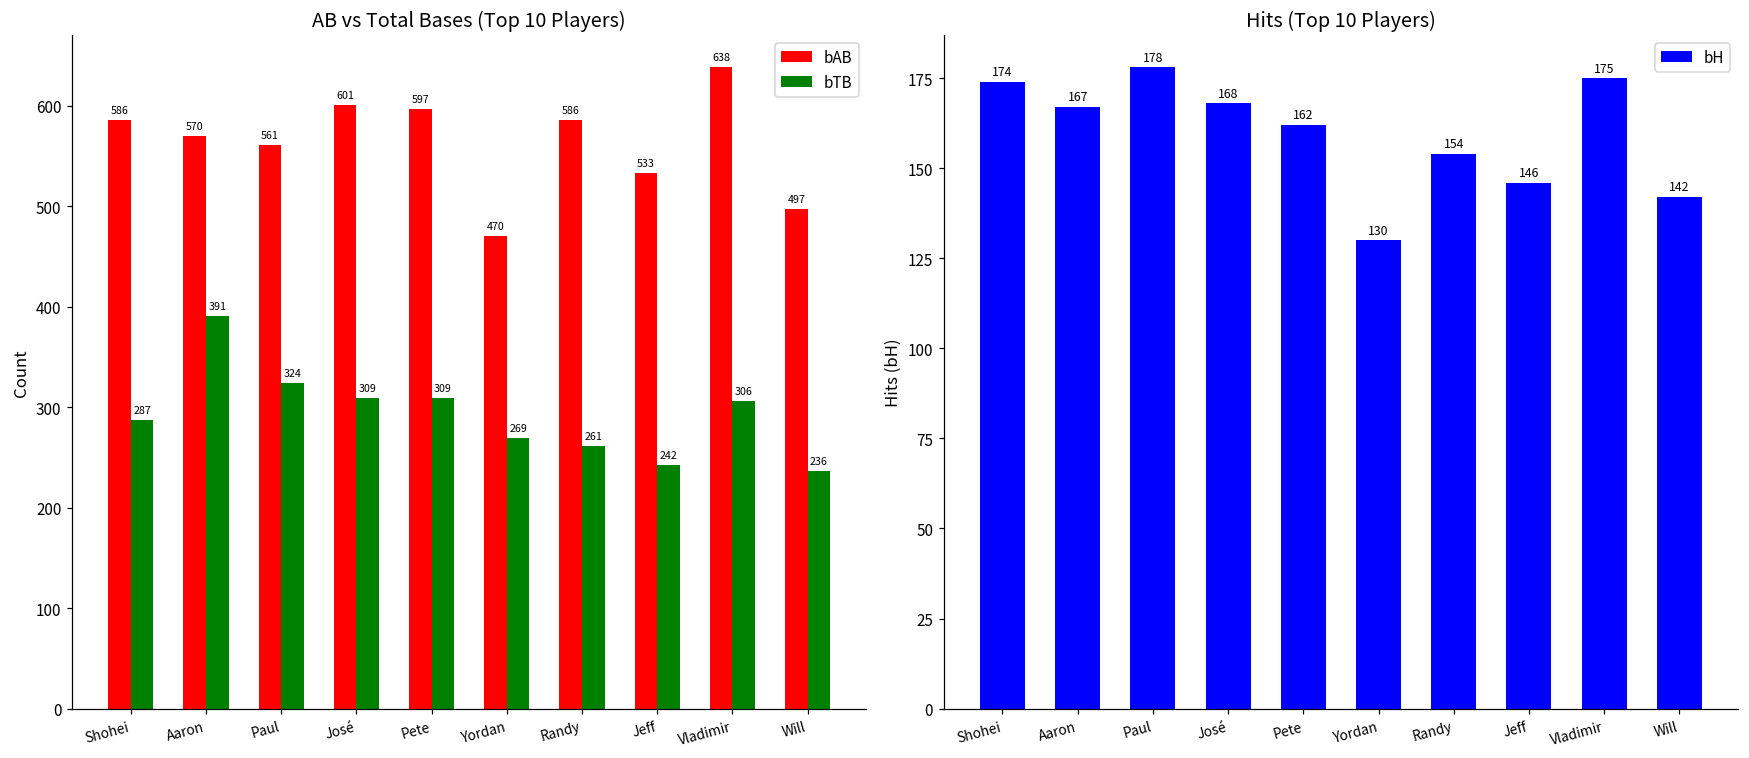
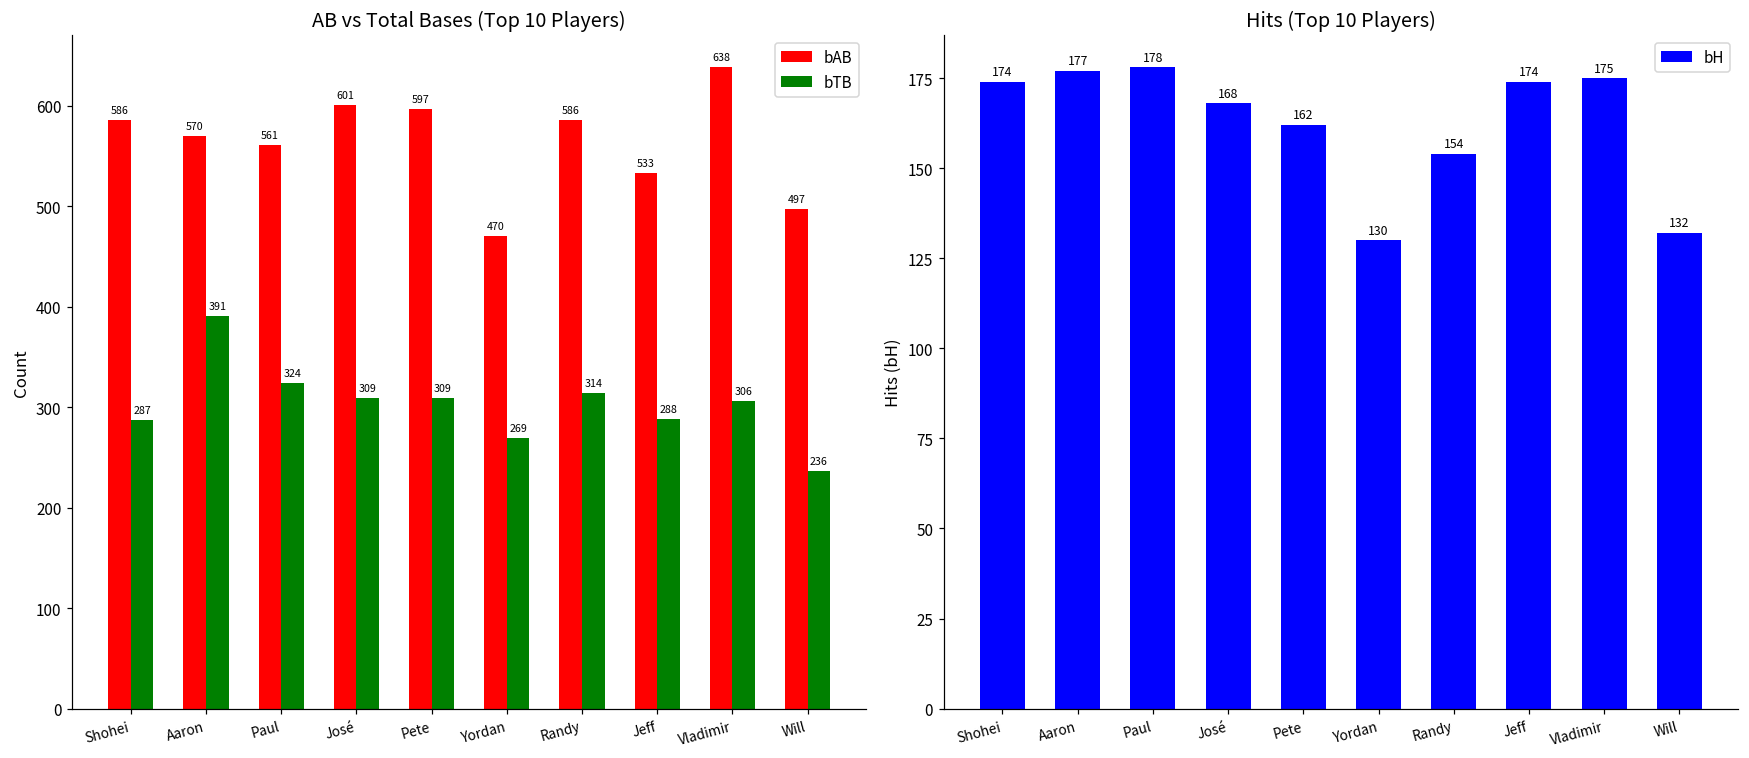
  {
    "AB vs Total Bases (Top 10 Players)": {
      "bAB": {
        "Shohei": 586,
        "Aaron": 570,
        "Paul": 561,
        "José": 601,
        "Pete": 597,
        "Yordan": 470,
        "Randy": 586,
        "Jeff": 533,
        "Vladimir": 638,
        "Will": 497
      },
      "bTB": {
        "Shohei": 287,
        "Aaron": 391,
        "Paul": 324,
        "José": 309,
        "Pete": 309,
        "Yordan": 269,
-       "Randy": 261,
-       "Jeff": 242,
+       "Randy": 314,
+       "Jeff": 288,
        "Vladimir": 306,
        "Will": 236
      }
    },
    "Hits (Top 10 Players)": {
      "Shohei": 174,
-     "Aaron": 167,
+     "Aaron": 177,
      "Paul": 178,
      "José": 168,
      "Pete": 162,
      "Yordan": 130,
      "Randy": 154,
-     "Jeff": 146,
+     "Jeff": 174,
      "Vladimir": 175,
-     "Will": 142
+     "Will": 132
    }
  }
